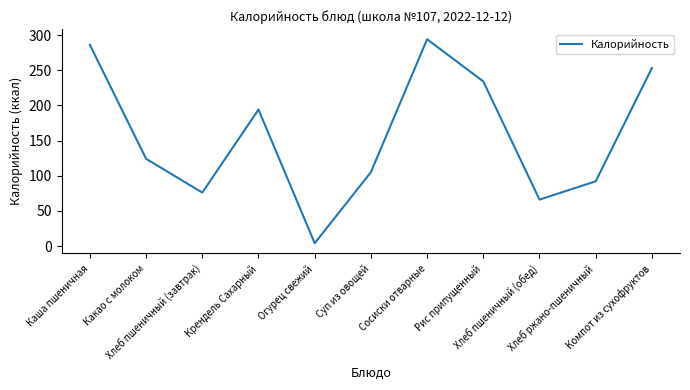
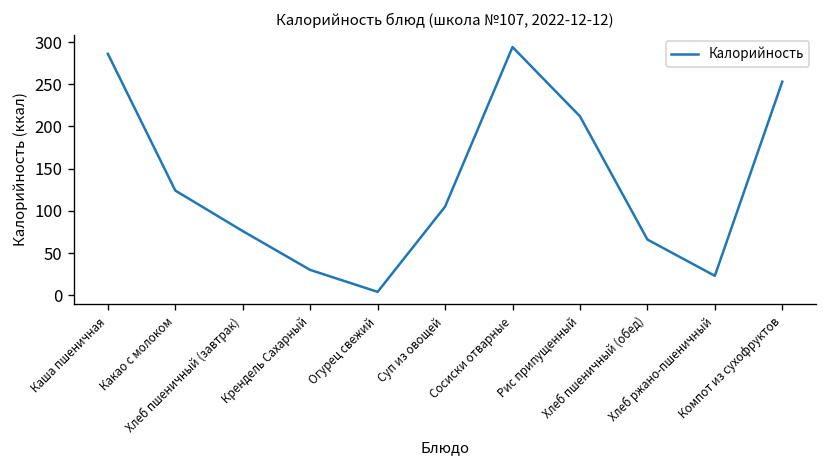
  {
    "Каша пшеничная": 290,
    "Какао с молоком": 120,
    "Хлеб пшеничный (завтрак)": 80,
-   "Крендель Сахарный": 190,
+   "Крендель Сахарный": 30,
    "Огурец свежий": 0,
    "Суп из овощей": 110,
    "Сосиски отварные": 290,
-   "Рис припущенный": 230,
+   "Рис припущенный": 210,
    "Хлеб пшеничный (обед)": 70,
-   "Хлеб ржано-пшеничный": 90,
+   "Хлеб ржано-пшеничный": 20,
    "Компот из сухофруктов": 250
  }
